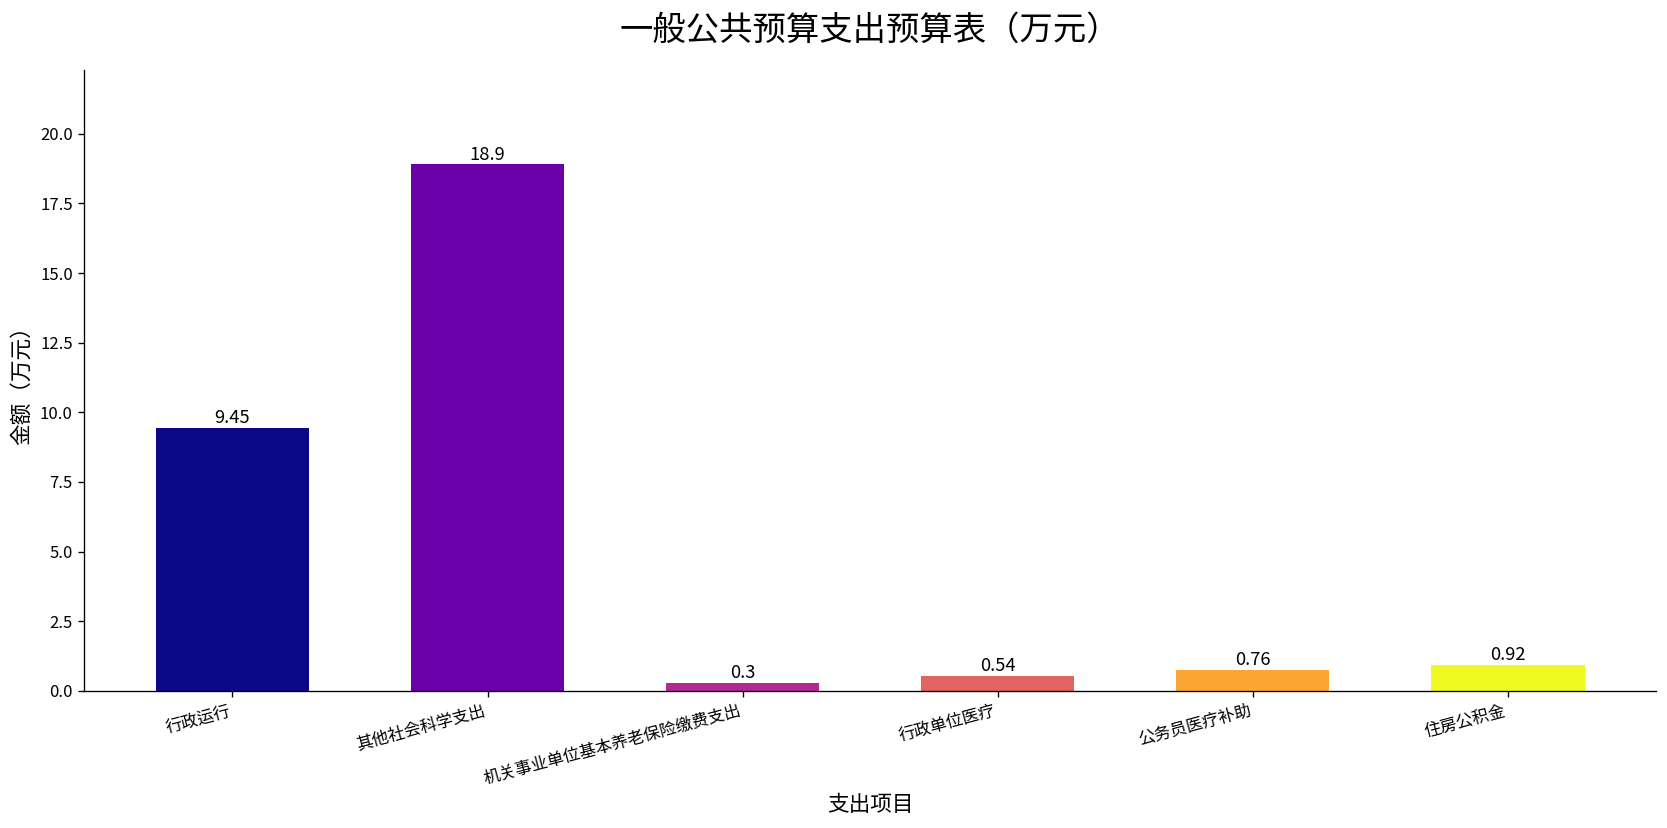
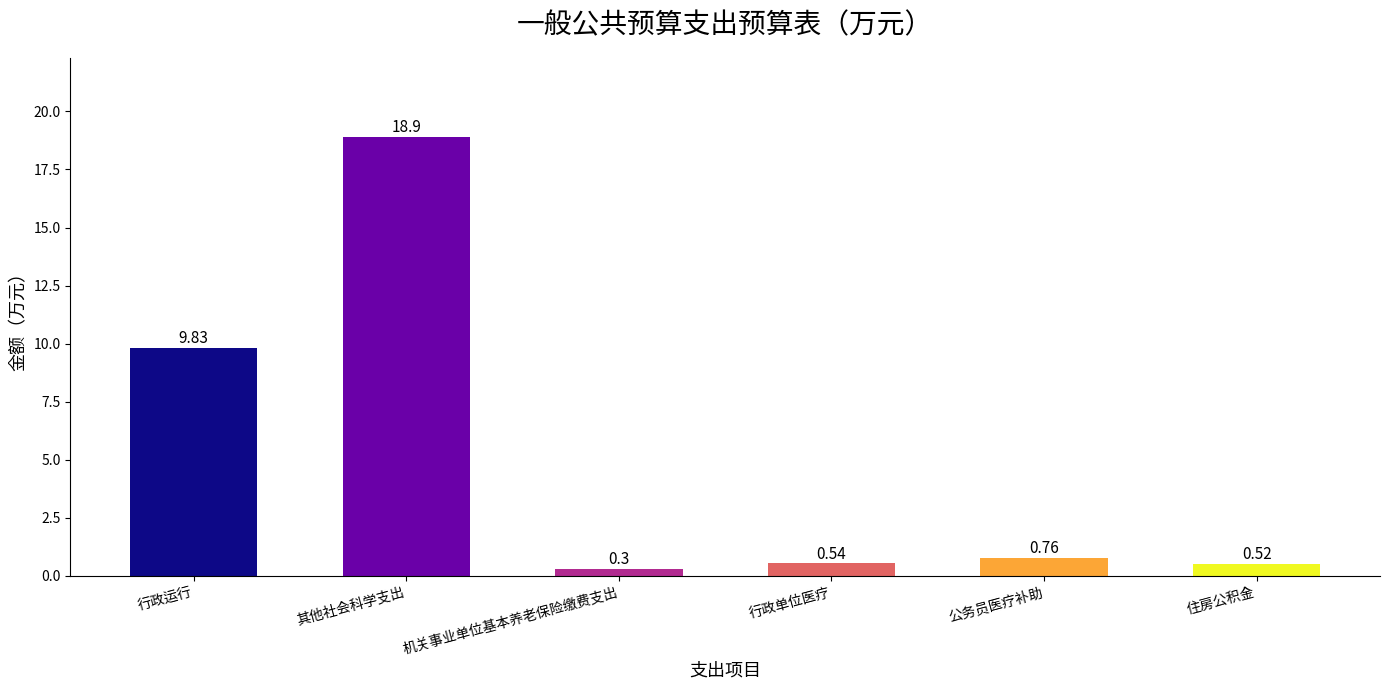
  {
-   "行政运行": 9.45,
+   "行政运行": 9.83,
    "其他社会科学支出": 18.9,
    "机关事业单位基本养老保险缴费支出": 0.3,
    "行政单位医疗": 0.54,
    "公务员医疗补助": 0.76,
-   "住房公积金": 0.92
+   "住房公积金": 0.52
  }
